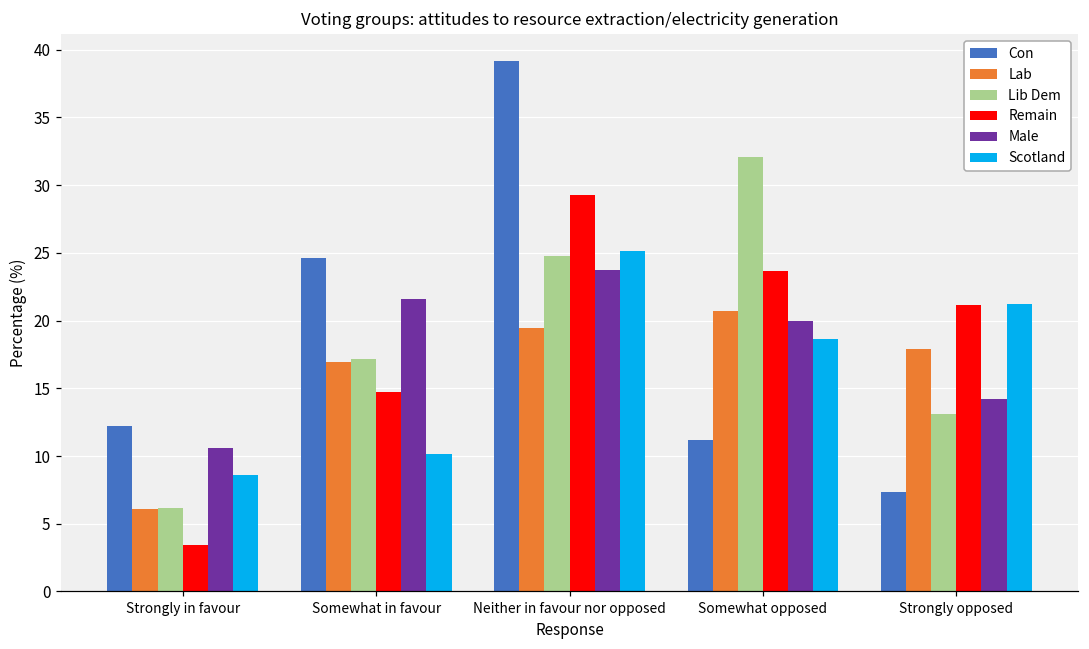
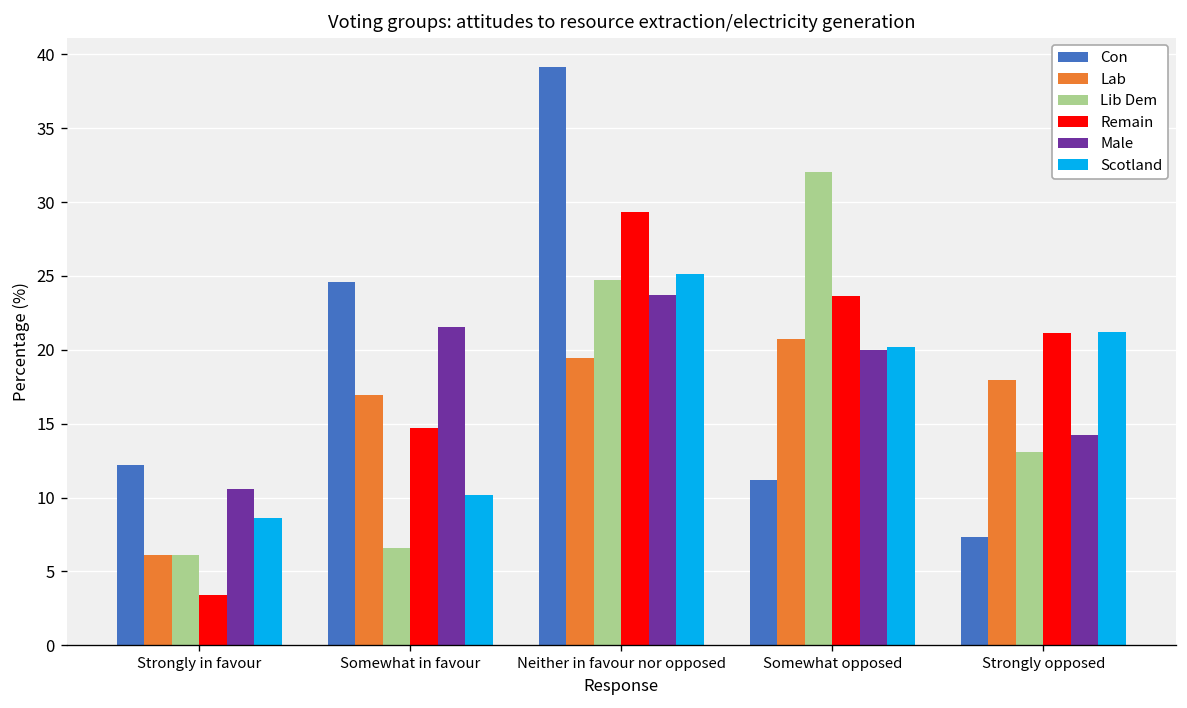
  {
    "Con": {
      "Strongly in favour": 12.2,
      "Somewhat in favour": 24.6,
      "Neither in favour nor opposed": 39.2,
      "Somewhat opposed": 11.2,
      "Strongly opposed": 7.4
    },
    "Lab": {
      "Strongly in favour": 6.1,
      "Somewhat in favour": 17.0,
      "Neither in favour nor opposed": 19.5,
      "Somewhat opposed": 20.7,
      "Strongly opposed": 17.9
    },
    "Lib Dem": {
      "Strongly in favour": 6.1,
-     "Somewhat in favour": 17.2,
+     "Somewhat in favour": 6.6,
      "Neither in favour nor opposed": 24.8,
      "Somewhat opposed": 32.1,
      "Strongly opposed": 13.1
    },
    "Remain": {
      "Strongly in favour": 3.4,
      "Somewhat in favour": 14.7,
      "Neither in favour nor opposed": 29.3,
      "Somewhat opposed": 23.6,
      "Strongly opposed": 21.2
    },
    "Male": {
      "Strongly in favour": 10.6,
      "Somewhat in favour": 21.6,
      "Neither in favour nor opposed": 23.7,
      "Somewhat opposed": 20.0,
      "Strongly opposed": 14.2
    },
    "Scotland": {
      "Strongly in favour": 8.6,
      "Somewhat in favour": 10.2,
      "Neither in favour nor opposed": 25.1,
-     "Somewhat opposed": 18.7,
+     "Somewhat opposed": 20.2,
      "Strongly opposed": 21.2
    }
  }
